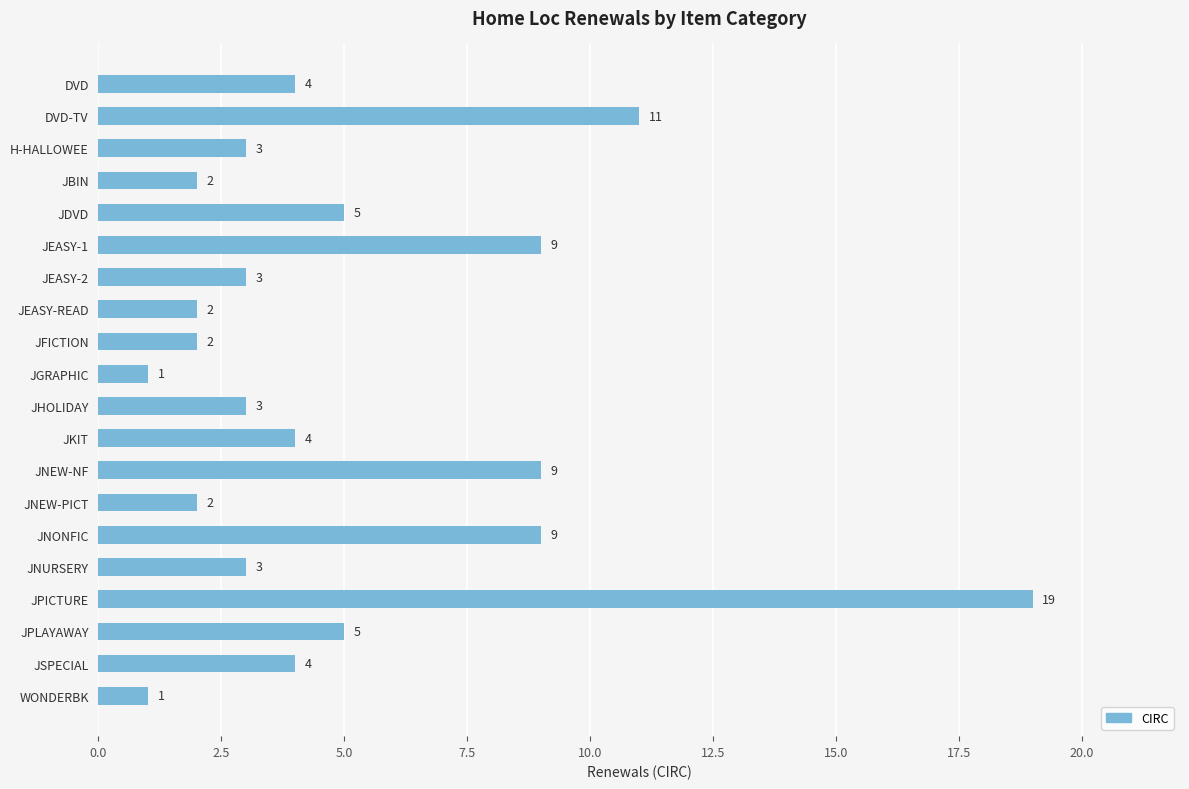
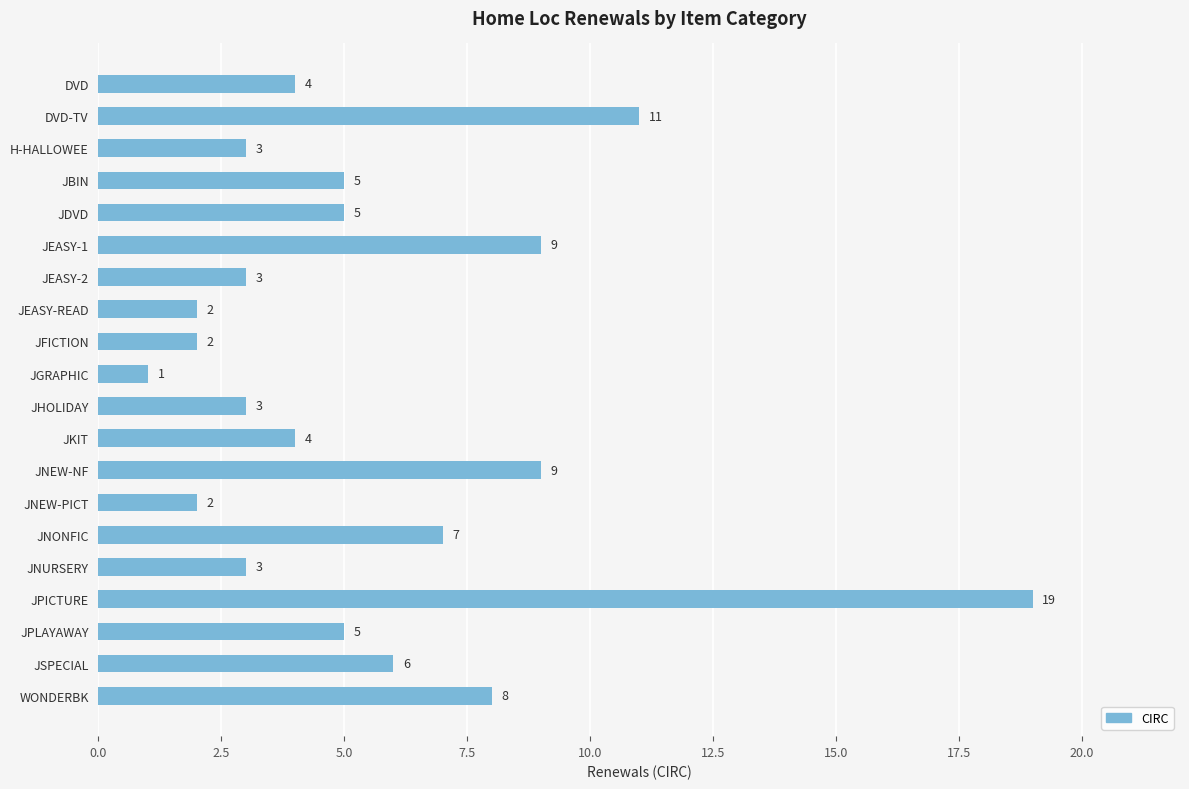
  {
    "DVD": 4,
    "DVD-TV": 11,
    "H-HALLOWEE": 3,
-   "JBIN": 2,
+   "JBIN": 5,
    "JDVD": 5,
    "JEASY-1": 9,
    "JEASY-2": 3,
    "JEASY-READ": 2,
    "JFICTION": 2,
    "JGRAPHIC": 1,
    "JHOLIDAY": 3,
    "JKIT": 4,
    "JNEW-NF": 9,
    "JNEW-PICT": 2,
-   "JNONFIC": 9,
+   "JNONFIC": 7,
    "JNURSERY": 3,
    "JPICTURE": 19,
    "JPLAYAWAY": 5,
-   "JSPECIAL": 4,
-   "WONDERBK": 1
+   "JSPECIAL": 6,
+   "WONDERBK": 8
  }
